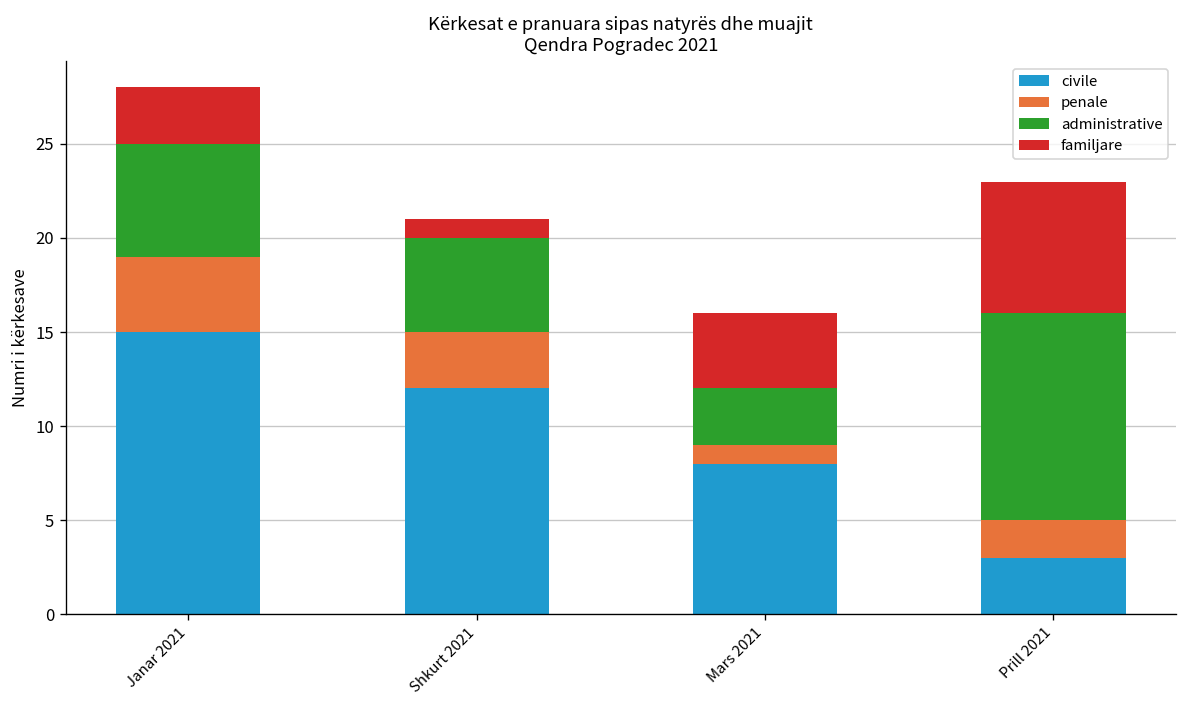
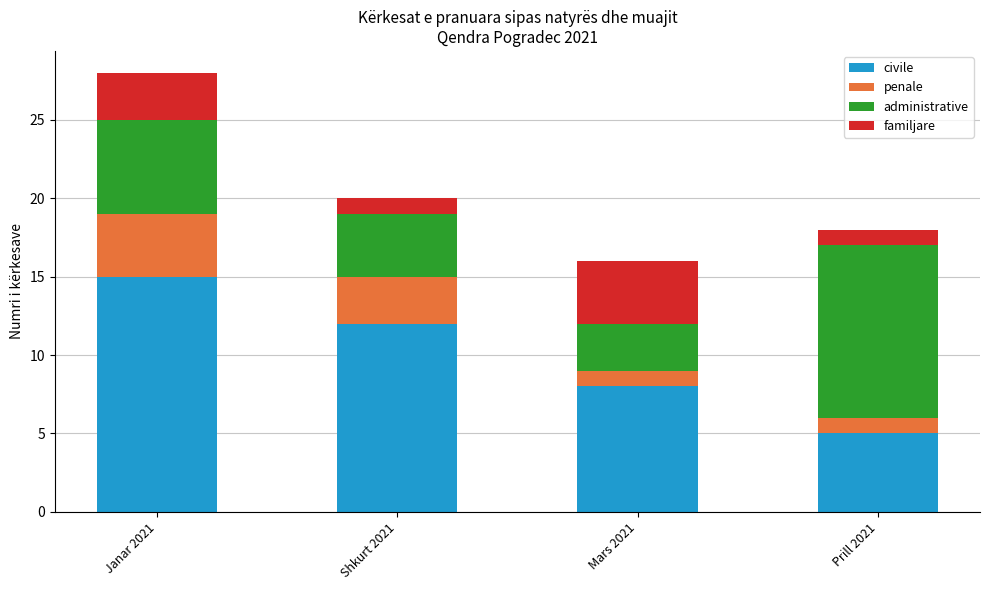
  {
    "civile": {
      "Janar 2021": 15,
      "Shkurt 2021": 12,
      "Mars 2021": 8,
-     "Prill 2021": 3
+     "Prill 2021": 5
    },
    "penale": {
      "Janar 2021": 4,
      "Shkurt 2021": 3,
      "Mars 2021": 1,
-     "Prill 2021": 2
+     "Prill 2021": 1
    },
    "administrative": {
      "Janar 2021": 6,
-     "Shkurt 2021": 5,
+     "Shkurt 2021": 4,
      "Mars 2021": 3,
      "Prill 2021": 11
    },
    "familjare": {
      "Janar 2021": 3,
      "Shkurt 2021": 1,
      "Mars 2021": 4,
-     "Prill 2021": 7
+     "Prill 2021": 1
    }
  }
